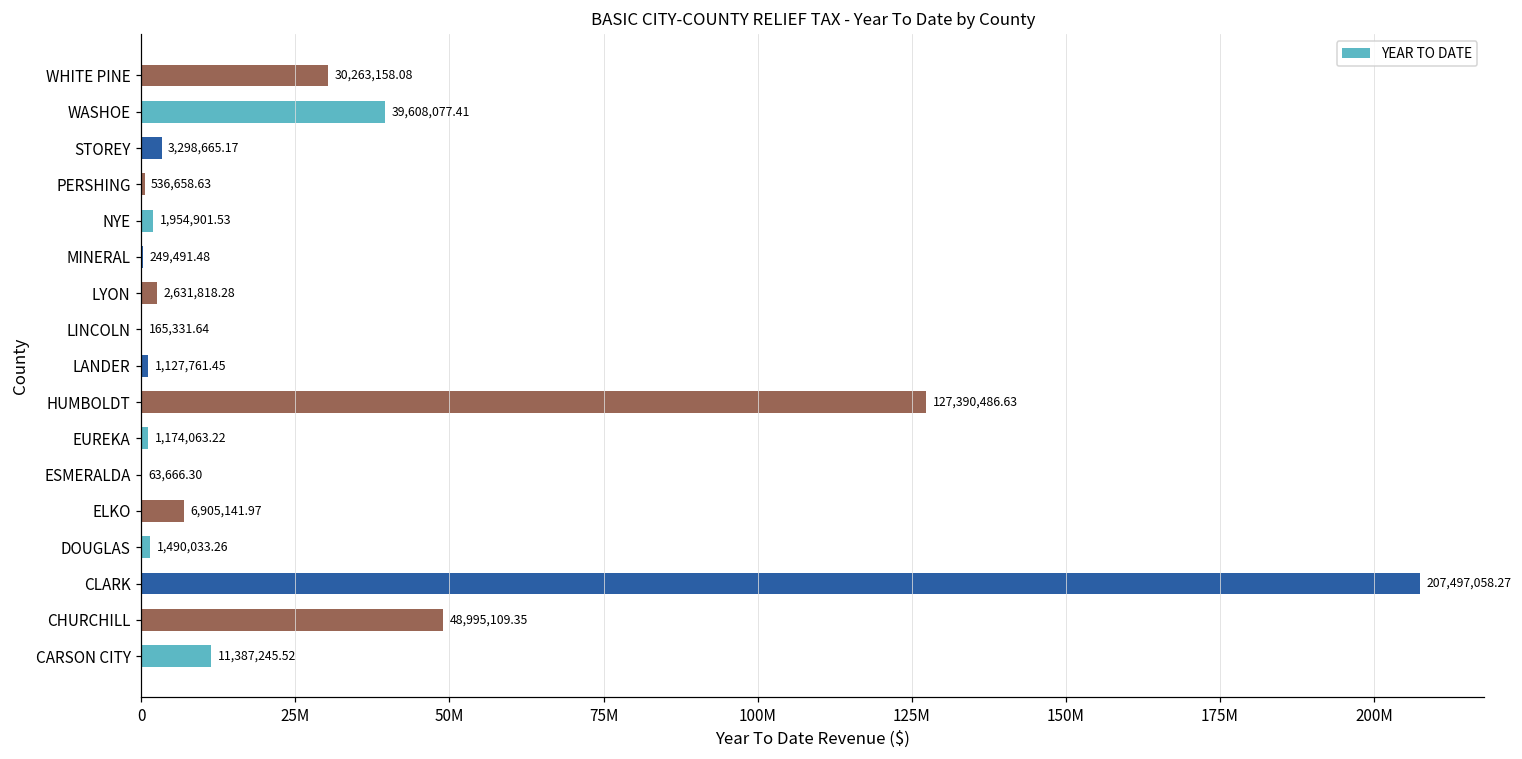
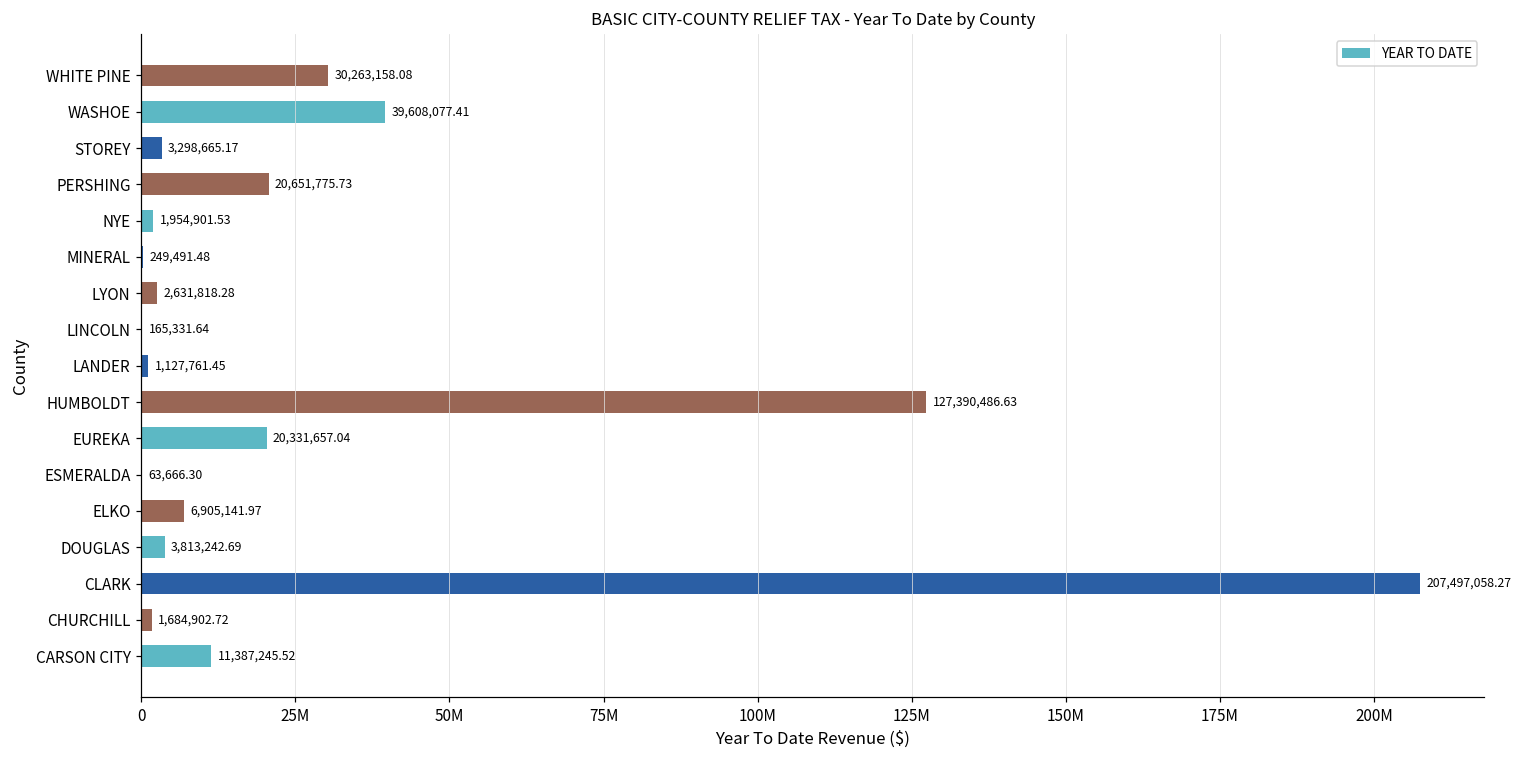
  {
    "WHITE PINE": "30,263,158.08",
    "WASHOE": "39,608,077.41",
    "STOREY": "3,298,665.17",
-   "PERSHING": "536,658.63",
+   "PERSHING": "20,651,775.73",
    "NYE": "1,954,901.53",
    "MINERAL": "249,491.48",
    "LYON": "2,631,818.28",
    "LINCOLN": "165,331.64",
    "LANDER": "1,127,761.45",
    "HUMBOLDT": "127,390,486.63",
-   "EUREKA": "1,174,063.22",
+   "EUREKA": "20,331,657.04",
    "ESMERALDA": "63,666.30",
    "ELKO": "6,905,141.97",
-   "DOUGLAS": "1,490,033.26",
+   "DOUGLAS": "3,813,242.69",
    "CLARK": "207,497,058.27",
-   "CHURCHILL": "48,995,109.35",
+   "CHURCHILL": "1,684,902.72",
    "CARSON CITY": "11,387,245.52"
  }
